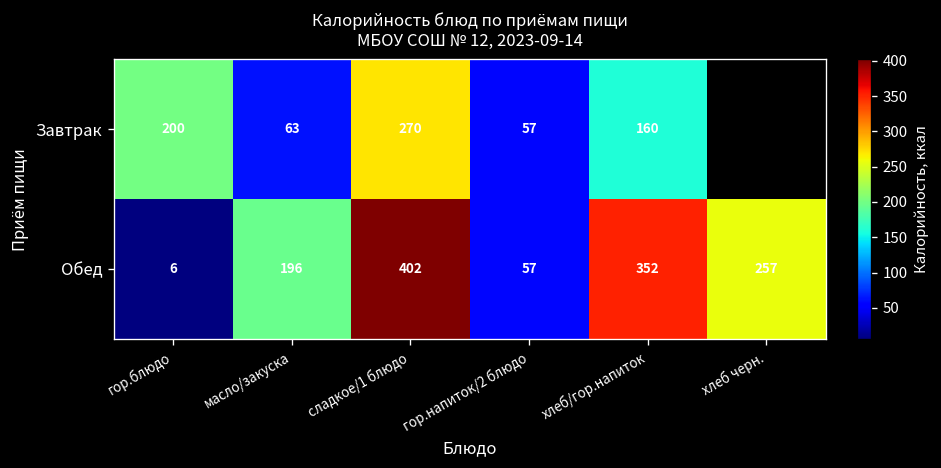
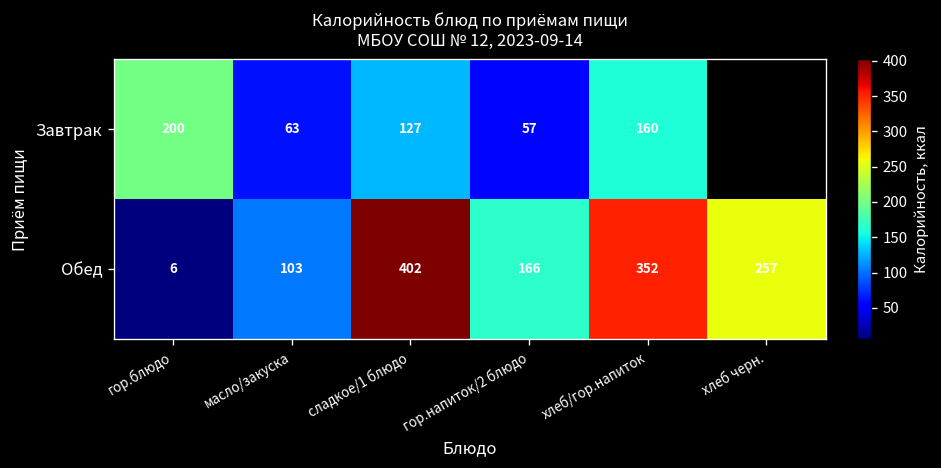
  {
    "Завтрак": {
      "гор.блюдо": 200,
      "масло/закуска": 63,
-     "сладкое/1 блюдо": 270,
+     "сладкое/1 блюдо": 127,
      "гор.напиток/2 блюдо": 57,
      "хлеб/гор.напиток": 160
    },
    "Обед": {
      "гор.блюдо": 6,
-     "масло/закуска": 196,
+     "масло/закуска": 103,
      "сладкое/1 блюдо": 402,
-     "гор.напиток/2 блюдо": 57,
+     "гор.напиток/2 блюдо": 166,
      "хлеб/гор.напиток": 352,
      "хлеб черн.": 257
    }
  }
